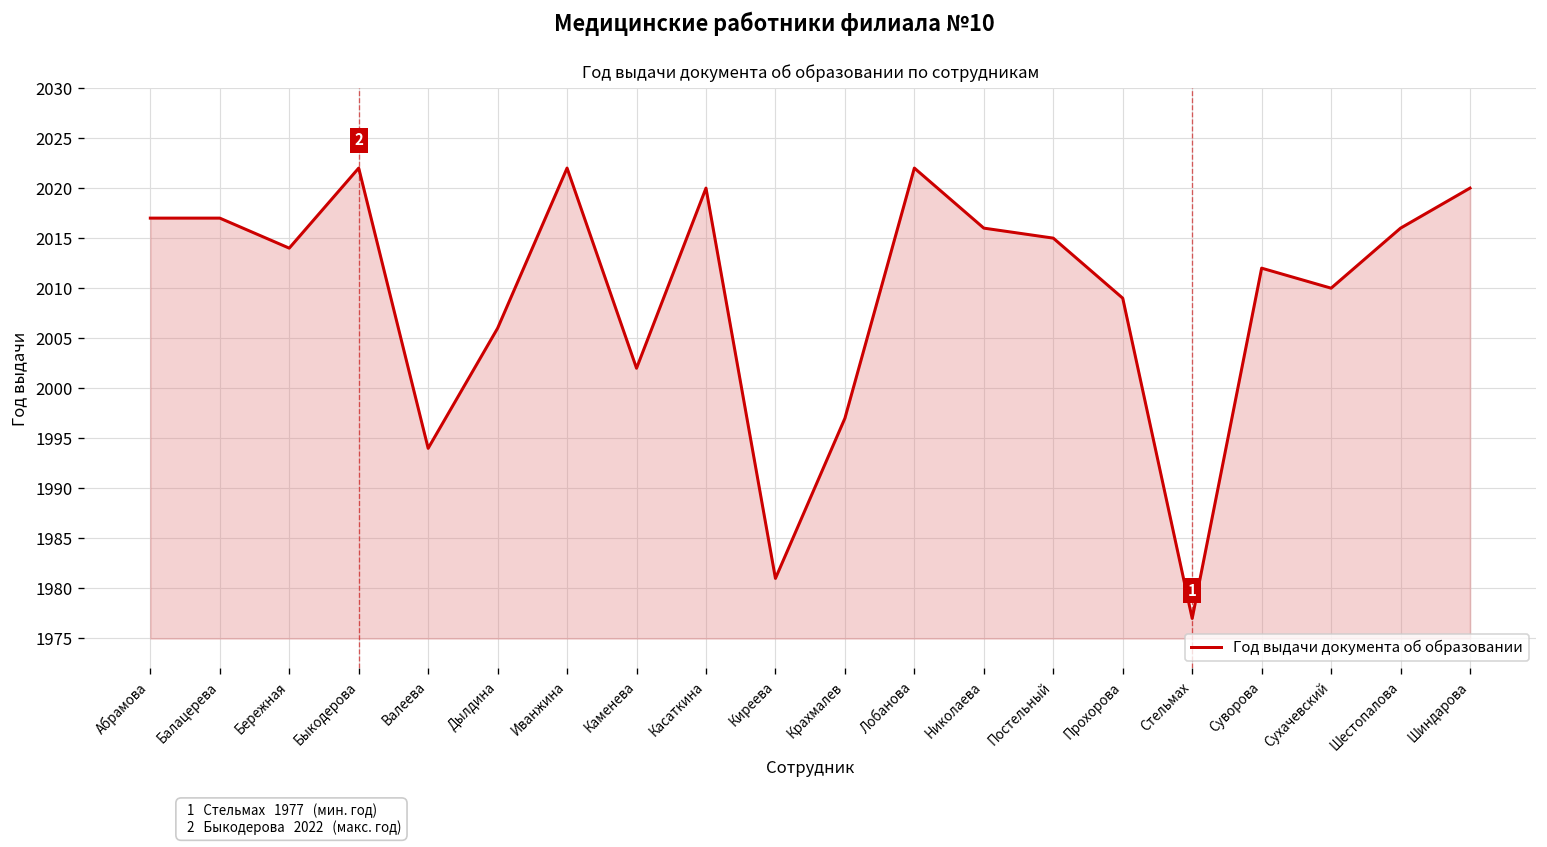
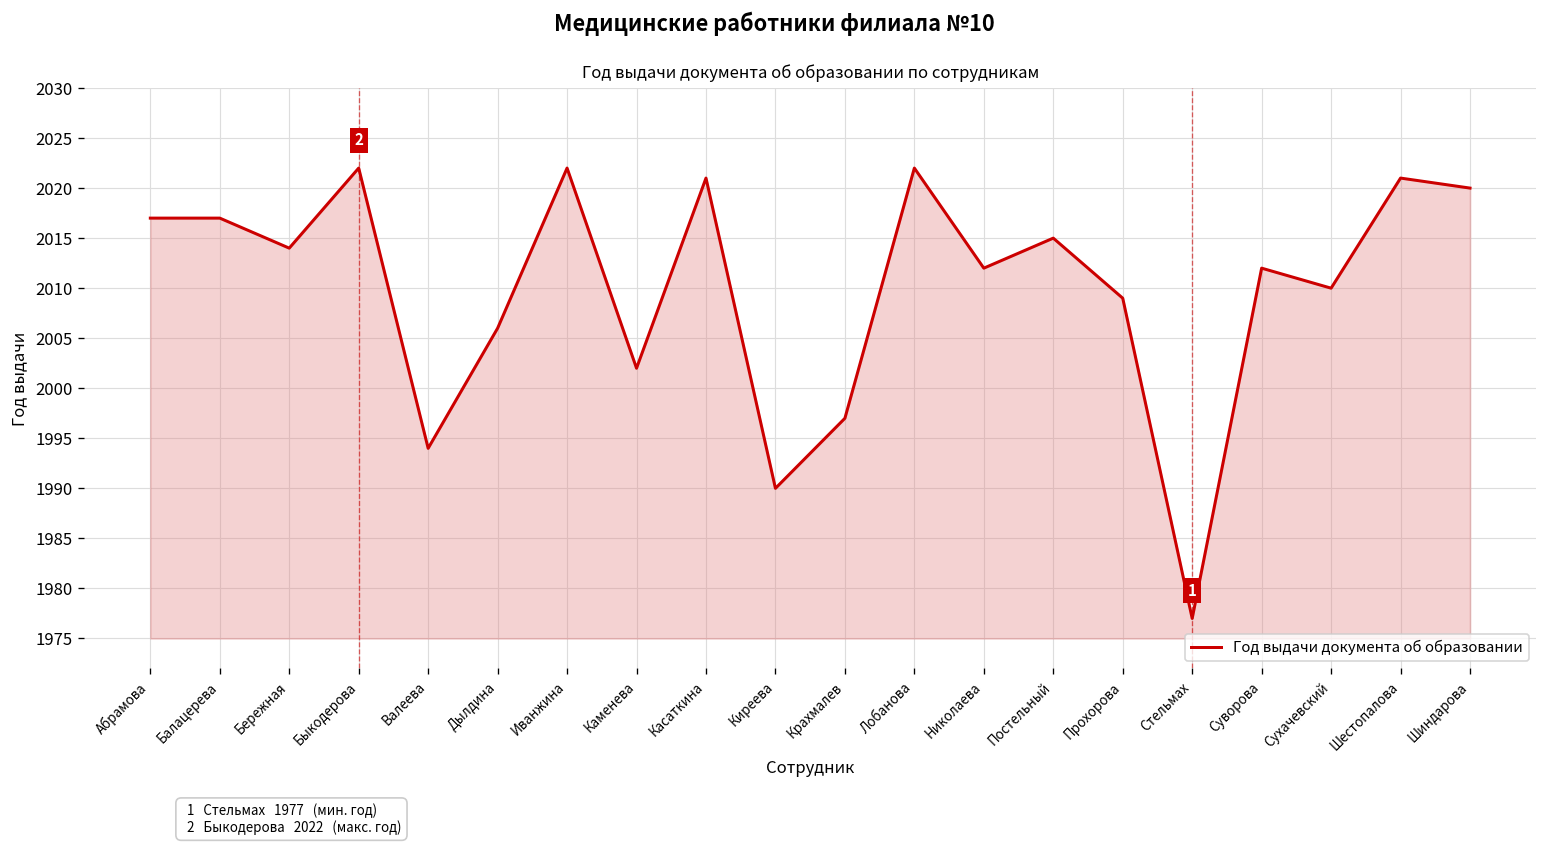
  {
    "Абрамова": 2017,
    "Балацерева": 2017,
    "Бережная": 2014,
    "Валеева": 1994,
    "Дылдина": 2006,
    "Иванжина": 2022,
    "Каменева": 2002,
-   "Касаткина": 2020,
-   "Киреева": 1981,
+   "Касаткина": 2021,
+   "Киреева": 1990,
    "Крахмалев": 1997,
    "Лобанова": 2022,
-   "Николаева": 2016,
+   "Николаева": 2012,
    "Постельный": 2015,
    "Прохорова": 2009,
    "Суворова": 2012,
    "Сухачевский": 2010,
-   "Шестопалова": 2016,
+   "Шестопалова": 2021,
    "Шиндарова": 2020
  }
